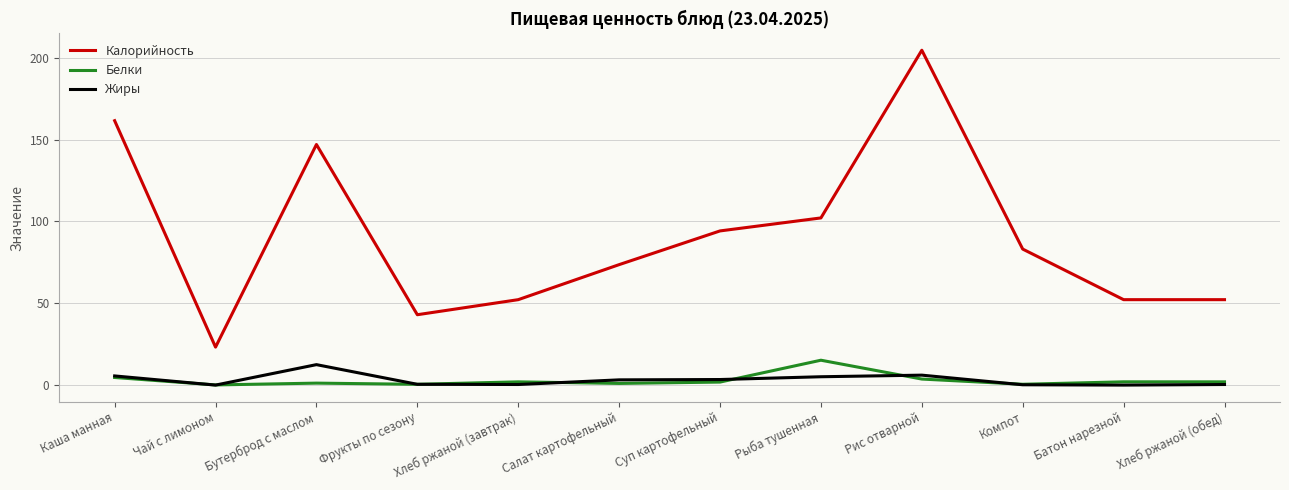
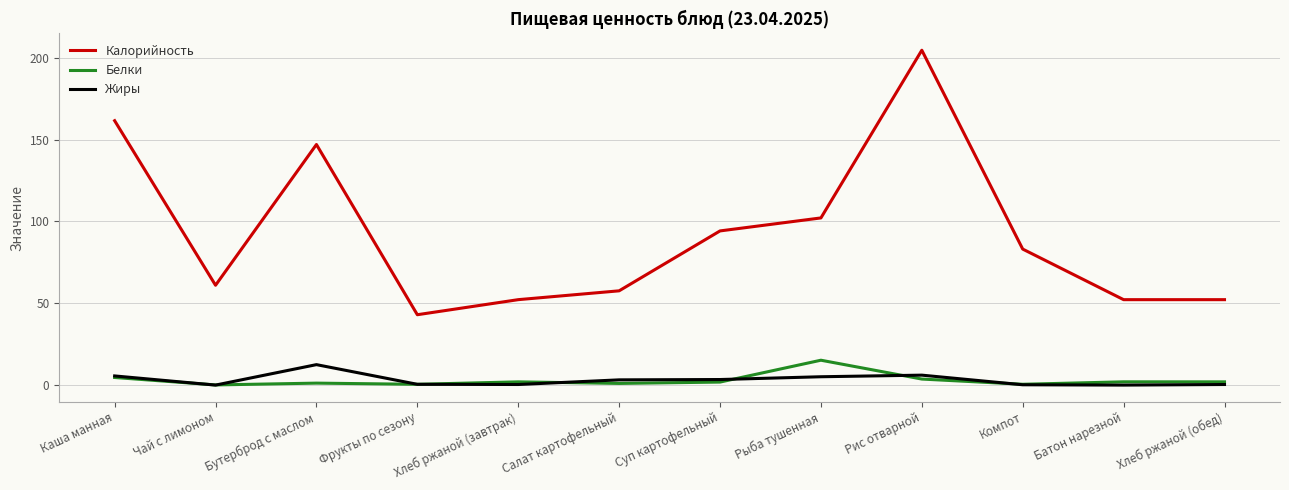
  {
    "Калорийность": {
      "Каша манная": 162,
-     "Чай с лимоном": 23,
+     "Чай с лимоном": 61,
      "Бутерброд с маслом": 147,
      "Фрукты по сезону": 43,
      "Хлеб ржаной (завтрак)": 52,
-     "Салат картофельный": 74,
+     "Салат картофельный": 58,
      "Суп картофельный": 94,
      "Рыба тушенная": 102,
      "Рис отварной": 205,
      "Компот": 83,
      "Батон нарезной": 52,
      "Хлеб ржаной (обед)": 52
    },
    "Белки": {
      "Бутерброд с маслом": 1,
      "Хлеб ржаной (завтрак)": 2,
      "Салат картофельный": 1,
      "Суп картофельный": 2,
      "Рыба тушенная": 15,
      "Рис отварной": 4,
      "Батон нарезной": 2,
      "Хлеб ржаной (обед)": 2
    },
    "Жиры": {
      "Бутерброд с маслом": 13,
      "Хлеб ржаной (завтрак)": 0,
      "Салат картофельный": 3,
      "Суп картофельный": 3,
      "Рыба тушенная": 5,
      "Рис отварной": 6,
      "Батон нарезной": 0,
      "Хлеб ржаной (обед)": 0
    }
  }
